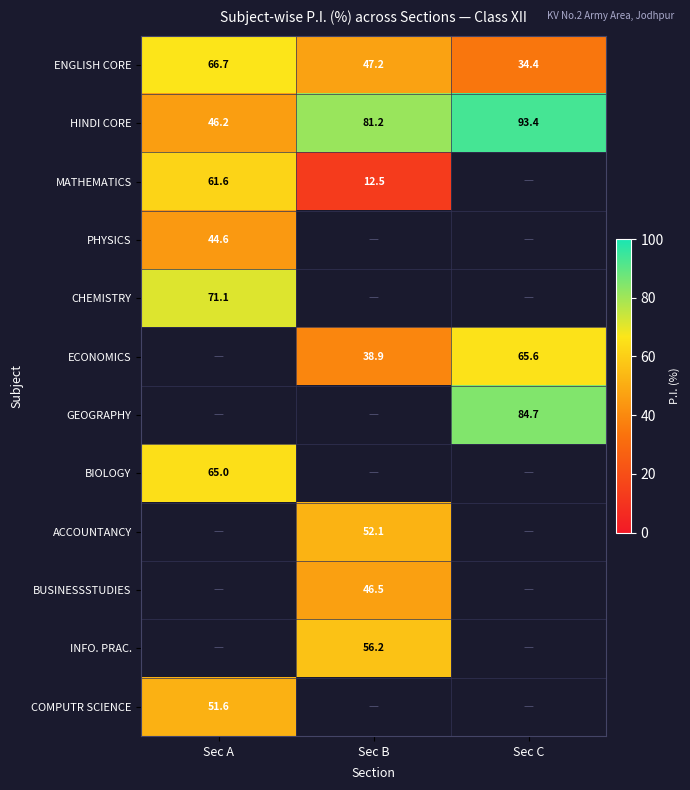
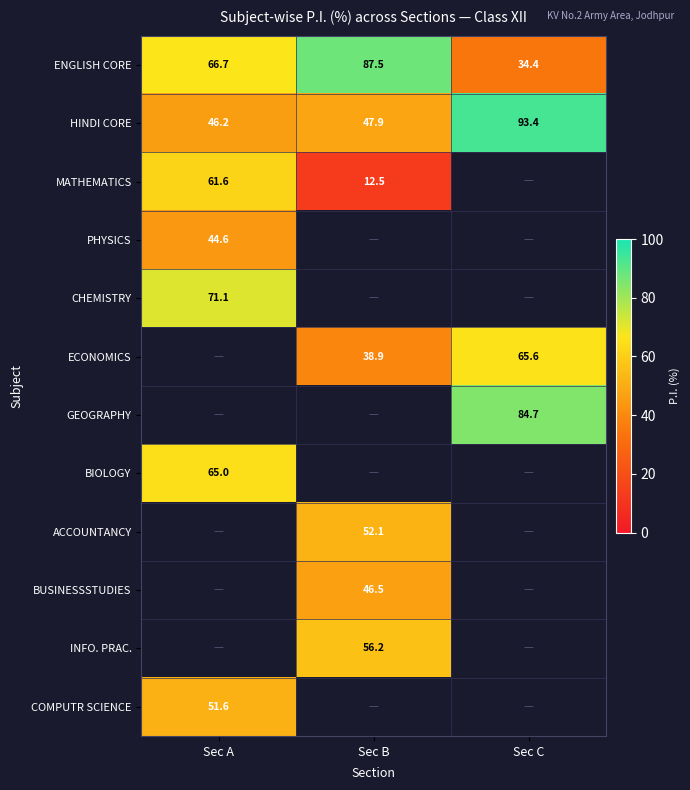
  {
    "ENGLISH CORE": {
      "Sec A": 66.7,
-     "Sec B": 47.2,
+     "Sec B": 87.5,
      "Sec C": 34.4
    },
    "HINDI CORE": {
      "Sec A": 46.2,
-     "Sec B": 81.2,
+     "Sec B": 47.9,
      "Sec C": 93.4
    },
    "MATHEMATICS": {
      "Sec A": 61.6,
      "Sec B": 12.5
    },
    "PHYSICS": {
      "Sec A": 44.6
    },
    "CHEMISTRY": {
      "Sec A": 71.1
    },
    "ECONOMICS": {
      "Sec B": 38.9,
      "Sec C": 65.6
    },
    "GEOGRAPHY": {
      "Sec C": 84.7
    },
    "BIOLOGY": {
      "Sec A": 65.0
    },
    "ACCOUNTANCY": {
      "Sec B": 52.1
    },
    "BUSINESSSTUDIES": {
      "Sec B": 46.5
    },
    "INFO. PRAC.": {
      "Sec B": 56.2
    },
    "COMPUTR SCIENCE": {
      "Sec A": 51.6
    }
  }
